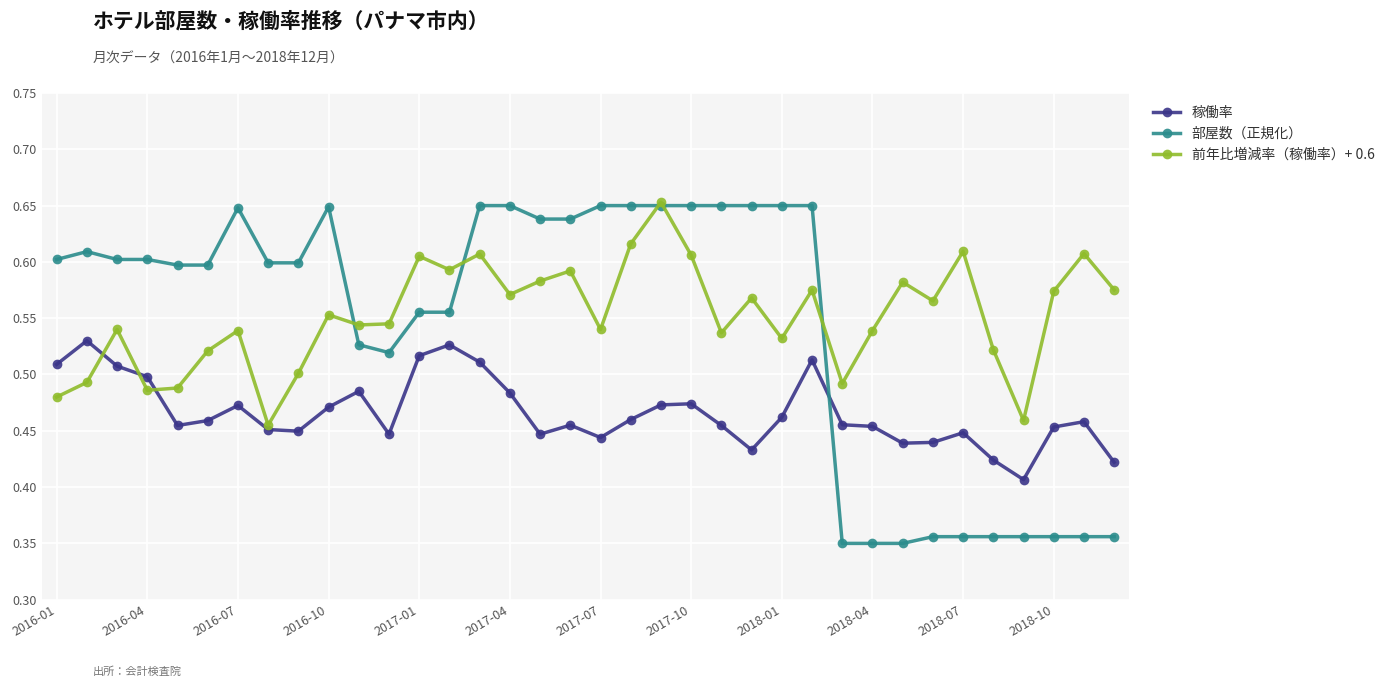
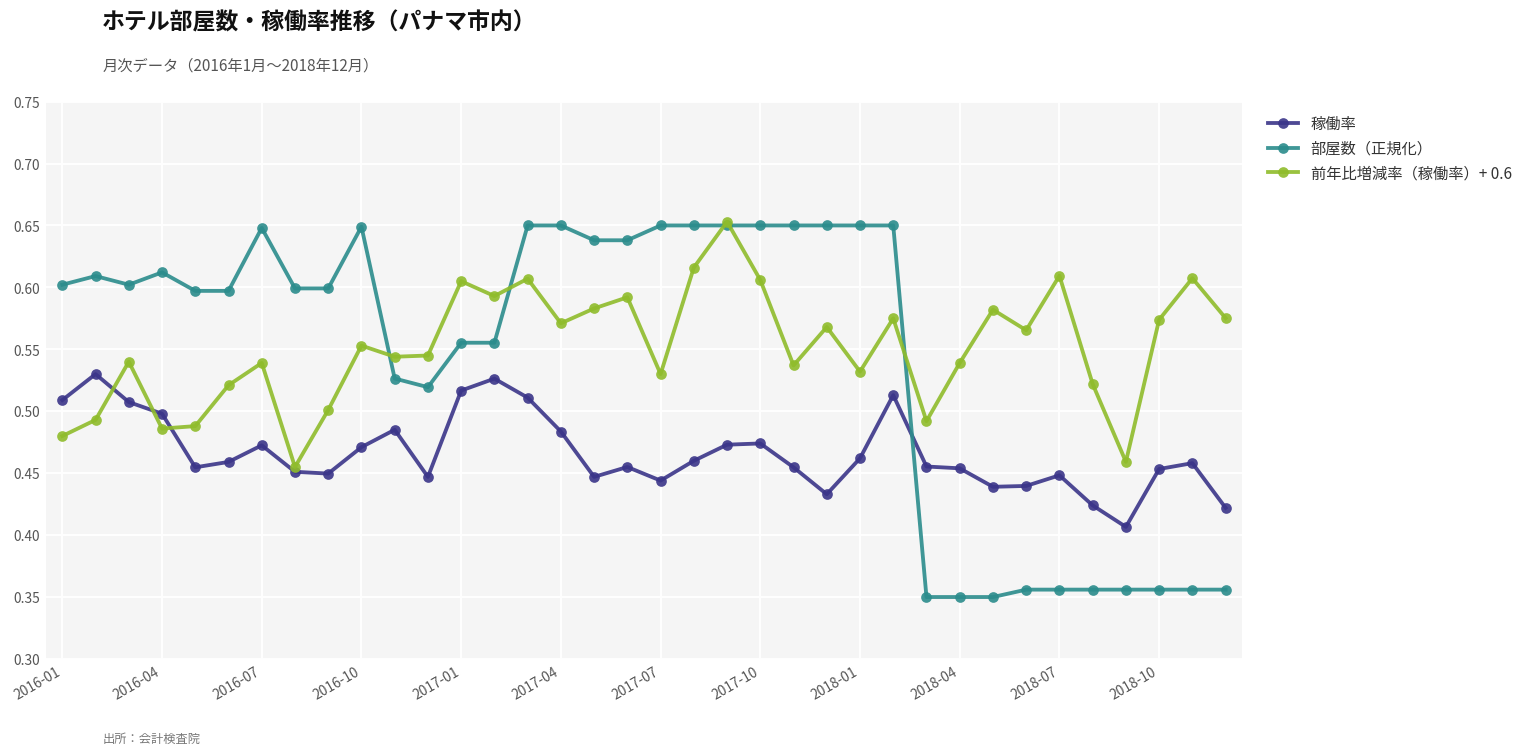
  {
    "稼働率": {
      "2016-01": 0.509,
      "2016-04": 0.498,
      "2016-07": 0.472,
      "2016-10": 0.471,
      "2017-01": 0.517,
      "2017-04": 0.484,
      "2017-07": 0.444,
      "2017-10": 0.474,
      "2018-01": 0.462,
      "2018-04": 0.454,
      "2018-07": 0.448,
      "2018-10": 0.453
    },
    "部屋数（正規化）": {
      "2016-01": 0.602,
-     "2016-04": 0.602,
+     "2016-04": 0.612,
      "2016-07": 0.648,
      "2016-10": 0.649,
      "2017-01": 0.555,
      "2017-04": 0.650,
      "2017-07": 0.650,
      "2017-10": 0.650,
      "2018-01": 0.650,
      "2018-04": 0.350,
      "2018-07": 0.356,
      "2018-10": 0.356
    },
    "前年比増減率（稼働率）+ 0.6": {
      "2016-01": 0.480,
      "2016-04": 0.486,
      "2016-07": 0.539,
      "2016-10": 0.553,
      "2017-01": 0.605,
      "2017-04": 0.571,
-     "2017-07": 0.540,
+     "2017-07": 0.530,
      "2017-10": 0.606,
      "2018-01": 0.532,
      "2018-04": 0.539,
      "2018-07": 0.609,
      "2018-10": 0.574
    }
  }
